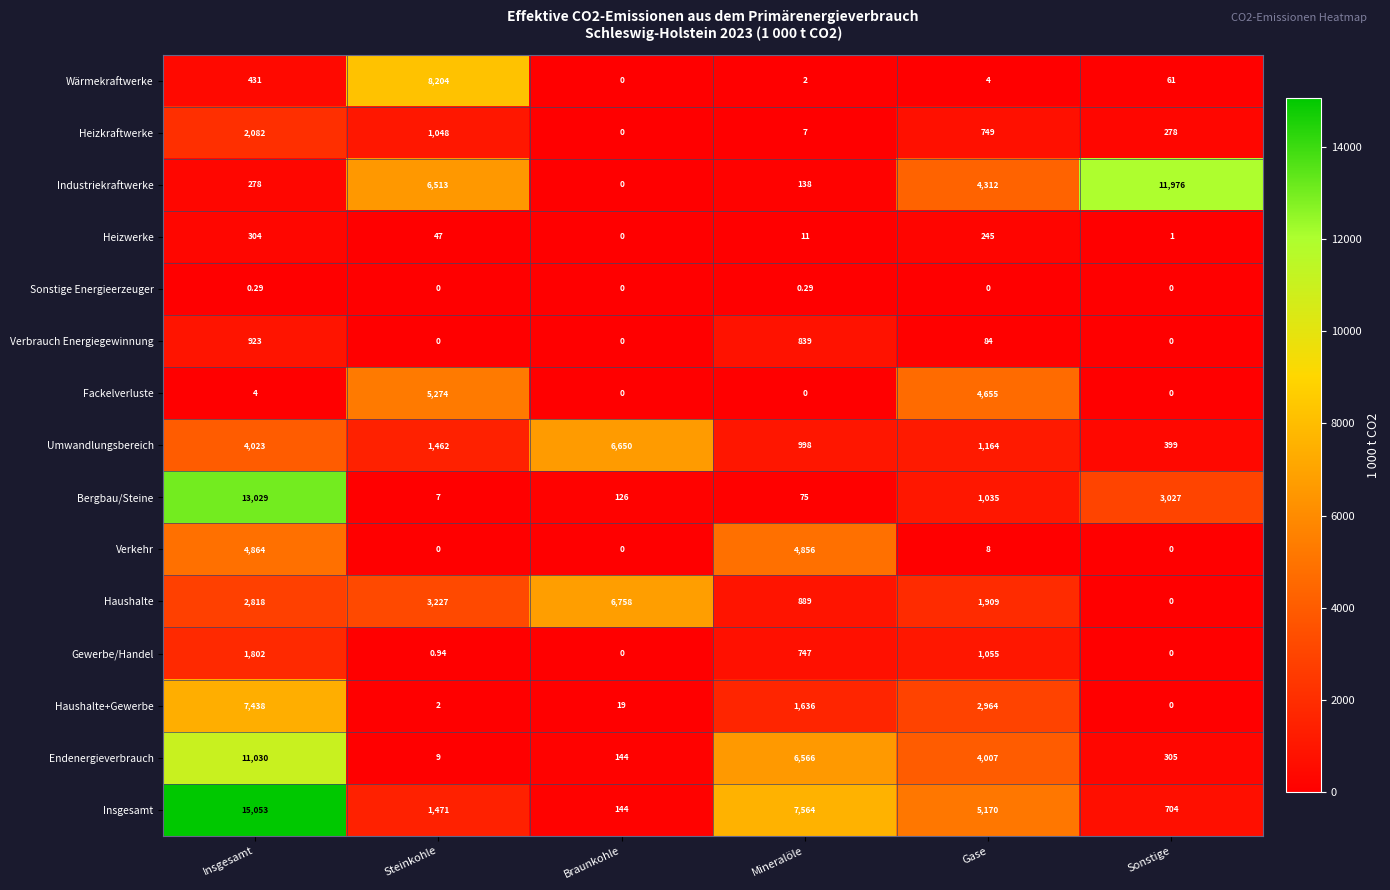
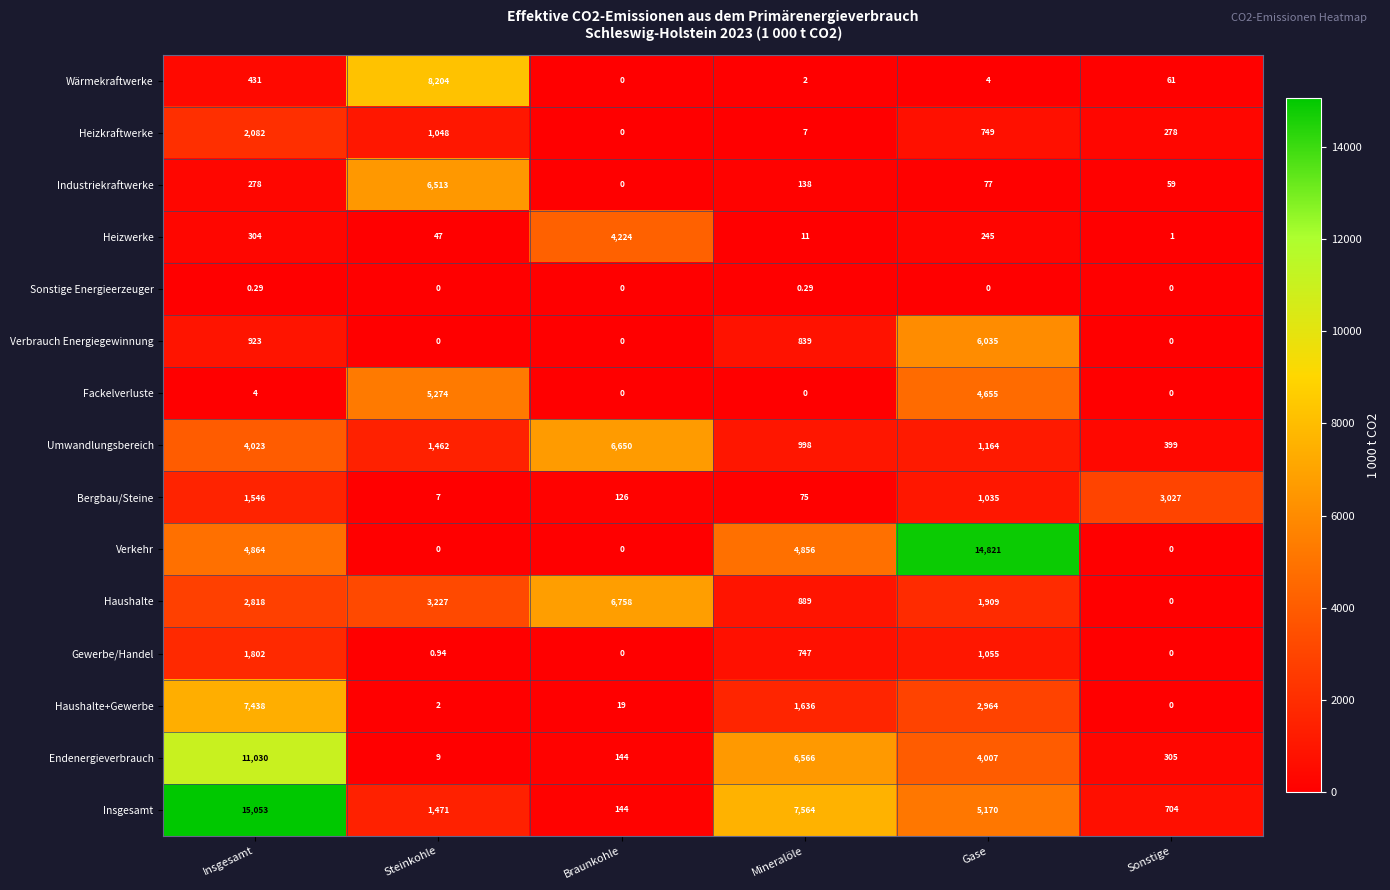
  {
    "Wärmekraftwerke": {
      "Insgesamt": "431",
      "Steinkohle": "8,204",
      "Braunkohle": "0",
      "Mineralöle": "2",
      "Gase": "4",
      "Sonstige": "61"
    },
    "Heizkraftwerke": {
      "Insgesamt": "2,082",
      "Steinkohle": "1,048",
      "Braunkohle": "0",
      "Mineralöle": "7",
      "Gase": "749",
      "Sonstige": "278"
    },
    "Industriekraftwerke": {
      "Insgesamt": "278",
      "Steinkohle": "6,513",
      "Braunkohle": "0",
      "Mineralöle": "138",
-     "Gase": "4,312",
-     "Sonstige": "11,976"
+     "Gase": "77",
+     "Sonstige": "59"
    },
    "Heizwerke": {
      "Insgesamt": "304",
      "Steinkohle": "47",
-     "Braunkohle": "0",
+     "Braunkohle": "4,224",
      "Mineralöle": "11",
      "Gase": "245",
      "Sonstige": "1"
    },
    "Sonstige Energieerzeuger": {
      "Insgesamt": "0.29",
      "Steinkohle": "0",
      "Braunkohle": "0",
      "Mineralöle": "0.29",
      "Gase": "0",
      "Sonstige": "0"
    },
    "Verbrauch Energiegewinnung": {
      "Insgesamt": "923",
      "Steinkohle": "0",
      "Braunkohle": "0",
      "Mineralöle": "839",
-     "Gase": "84",
+     "Gase": "6,035",
      "Sonstige": "0"
    },
    "Fackelverluste": {
      "Insgesamt": "4",
      "Steinkohle": "5,274",
      "Braunkohle": "0",
      "Mineralöle": "0",
      "Gase": "4,655",
      "Sonstige": "0"
    },
    "Umwandlungsbereich": {
      "Insgesamt": "4,023",
      "Steinkohle": "1,462",
      "Braunkohle": "6,650",
      "Mineralöle": "998",
      "Gase": "1,164",
      "Sonstige": "399"
    },
    "Bergbau/Steine": {
-     "Insgesamt": "13,029",
+     "Insgesamt": "1,546",
      "Steinkohle": "7",
      "Braunkohle": "126",
      "Mineralöle": "75",
      "Gase": "1,035",
      "Sonstige": "3,027"
    },
    "Verkehr": {
      "Insgesamt": "4,864",
      "Steinkohle": "0",
      "Braunkohle": "0",
      "Mineralöle": "4,856",
-     "Gase": "8",
+     "Gase": "14,821",
      "Sonstige": "0"
    },
    "Haushalte": {
      "Insgesamt": "2,818",
      "Steinkohle": "3,227",
      "Braunkohle": "6,758",
      "Mineralöle": "889",
      "Gase": "1,909",
      "Sonstige": "0"
    },
    "Gewerbe/Handel": {
      "Insgesamt": "1,802",
      "Steinkohle": "0.94",
      "Braunkohle": "0",
      "Mineralöle": "747",
      "Gase": "1,055",
      "Sonstige": "0"
    },
    "Haushalte+Gewerbe": {
      "Insgesamt": "7,438",
      "Steinkohle": "2",
      "Braunkohle": "19",
      "Mineralöle": "1,636",
      "Gase": "2,964",
      "Sonstige": "0"
    },
    "Endenergieverbrauch": {
      "Insgesamt": "11,030",
      "Steinkohle": "9",
      "Braunkohle": "144",
      "Mineralöle": "6,566",
      "Gase": "4,007",
      "Sonstige": "305"
    },
    "Insgesamt": {
      "Insgesamt": "15,053",
      "Steinkohle": "1,471",
      "Braunkohle": "144",
      "Mineralöle": "7,564",
      "Gase": "5,170",
      "Sonstige": "704"
    }
  }
